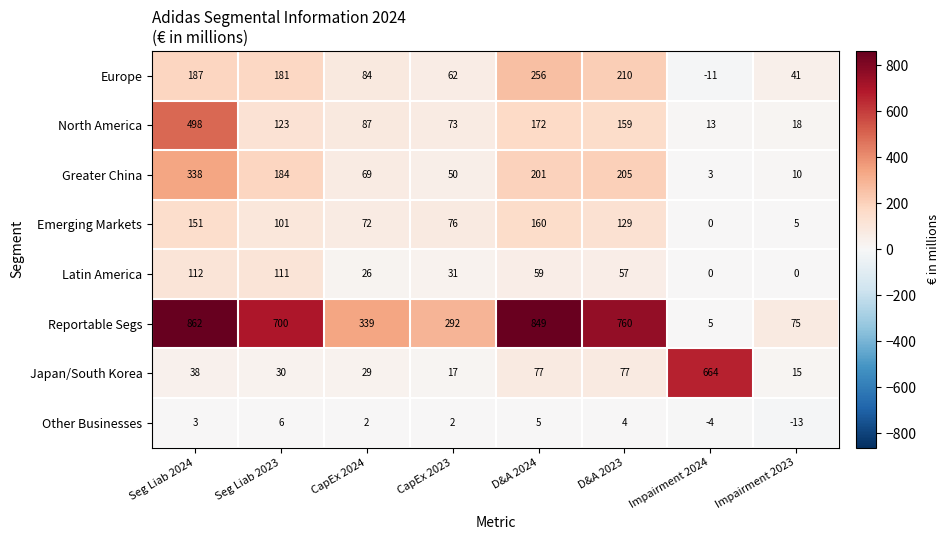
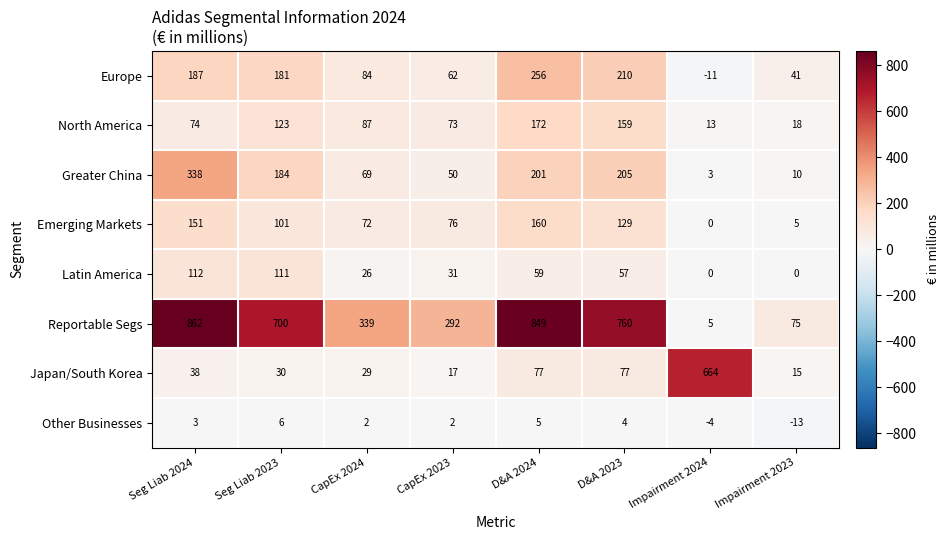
  {
    "Europe": {
      "Seg Liab 2024": 187,
      "Seg Liab 2023": 181,
      "CapEx 2024": 84,
      "CapEx 2023": 62,
      "D&A 2024": 256,
      "D&A 2023": 210,
      "Impairment 2024": -11,
      "Impairment 2023": 41
    },
    "North America": {
-     "Seg Liab 2024": 498,
+     "Seg Liab 2024": 74,
      "Seg Liab 2023": 123,
      "CapEx 2024": 87,
      "CapEx 2023": 73,
      "D&A 2024": 172,
      "D&A 2023": 159,
      "Impairment 2024": 13,
      "Impairment 2023": 18
    },
    "Greater China": {
      "Seg Liab 2024": 338,
      "Seg Liab 2023": 184,
      "CapEx 2024": 69,
      "CapEx 2023": 50,
      "D&A 2024": 201,
      "D&A 2023": 205,
      "Impairment 2024": 3,
      "Impairment 2023": 10
    },
    "Emerging Markets": {
      "Seg Liab 2024": 151,
      "Seg Liab 2023": 101,
      "CapEx 2024": 72,
      "CapEx 2023": 76,
      "D&A 2024": 160,
      "D&A 2023": 129,
      "Impairment 2024": 0,
      "Impairment 2023": 5
    },
    "Latin America": {
      "Seg Liab 2024": 112,
      "Seg Liab 2023": 111,
      "CapEx 2024": 26,
      "CapEx 2023": 31,
      "D&A 2024": 59,
      "D&A 2023": 57,
      "Impairment 2024": 0,
      "Impairment 2023": 0
    },
    "Reportable Segs": {
      "Seg Liab 2024": 862,
      "Seg Liab 2023": 700,
      "CapEx 2024": 339,
      "CapEx 2023": 292,
      "D&A 2024": 849,
      "D&A 2023": 760,
      "Impairment 2024": 5,
      "Impairment 2023": 75
    },
    "Japan/South Korea": {
      "Seg Liab 2024": 38,
      "Seg Liab 2023": 30,
      "CapEx 2024": 29,
      "CapEx 2023": 17,
      "D&A 2024": 77,
      "D&A 2023": 77,
      "Impairment 2024": 664,
      "Impairment 2023": 15
    },
    "Other Businesses": {
      "Seg Liab 2024": 3,
      "Seg Liab 2023": 6,
      "CapEx 2024": 2,
      "CapEx 2023": 2,
      "D&A 2024": 5,
      "D&A 2023": 4,
      "Impairment 2024": -4,
      "Impairment 2023": -13
    }
  }
